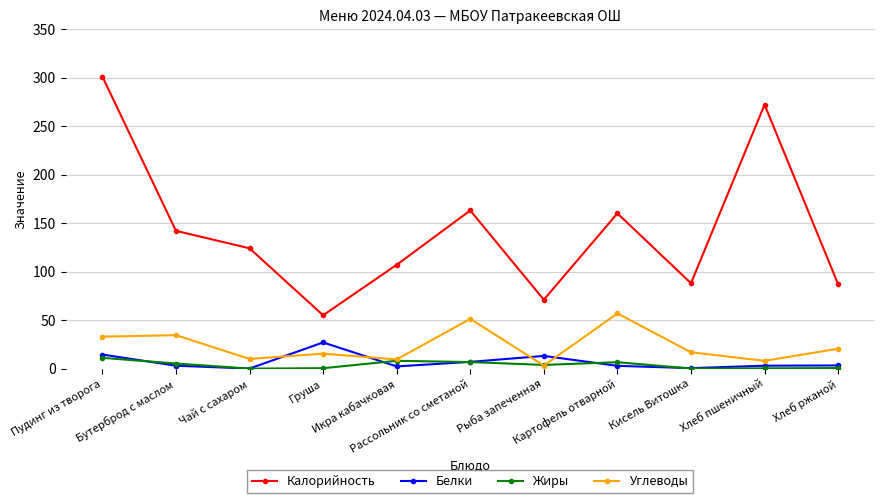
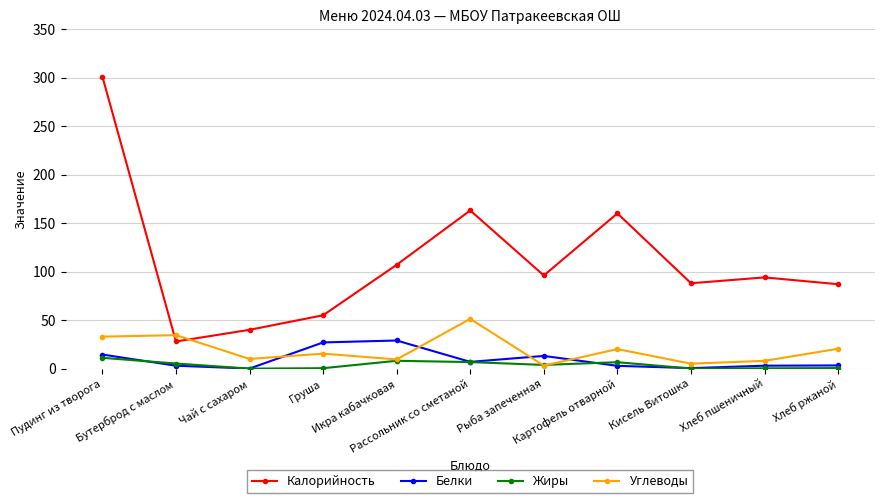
  {
    "Калорийность": {
      "Пудинг из творога": 300,
-     "Бутерброд с маслом": 140,
-     "Чай с сахаром": 120,
+     "Бутерброд с маслом": 30,
+     "Чай с сахаром": 40,
      "Груша": 60,
      "Икра кабачковая": 110,
      "Рассольник со сметаной": 160,
-     "Рыба запеченная": 70,
+     "Рыба запеченная": 100,
      "Картофель отварной": 160,
      "Кисель Витошка": 90,
-     "Хлеб пшеничный": 270,
+     "Хлеб пшеничный": 90,
      "Хлеб ржаной": 90
    },
    "Белки": {
      "Пудинг из творога": 10,
      "Груша": 30,
-     "Икра кабачковая": 0,
+     "Икра кабачковая": 30,
      "Рыба запеченная": 10,
      "Картофель отварной": 0,
      "Хлеб пшеничный": 0,
      "Хлеб ржаной": 0
    },
    "Жиры": {
      "Пудинг из творога": 10,
      "Груша": 0,
      "Картофель отварной": 10,
      "Хлеб пшеничный": 0,
      "Хлеб ржаной": 0
    },
    "Углеводы": {
      "Пудинг из творога": 30,
      "Бутерброд с маслом": 30,
      "Чай с сахаром": 10,
      "Груша": 20,
      "Рассольник со сметаной": 50,
-     "Картофель отварной": 60,
-     "Кисель Витошка": 20,
+     "Картофель отварной": 20,
+     "Кисель Витошка": 10,
      "Хлеб пшеничный": 10,
      "Хлеб ржаной": 20
    }
  }
